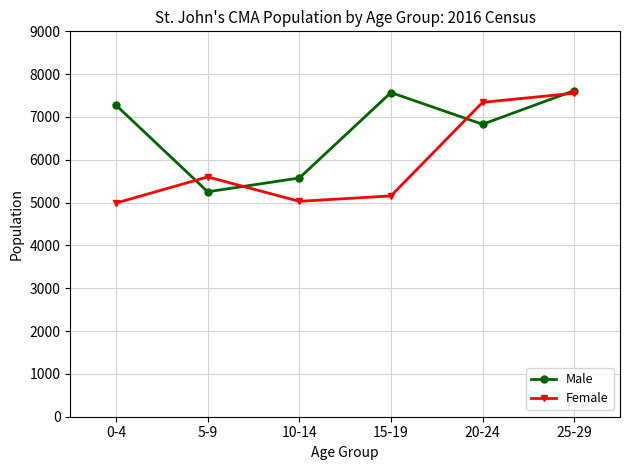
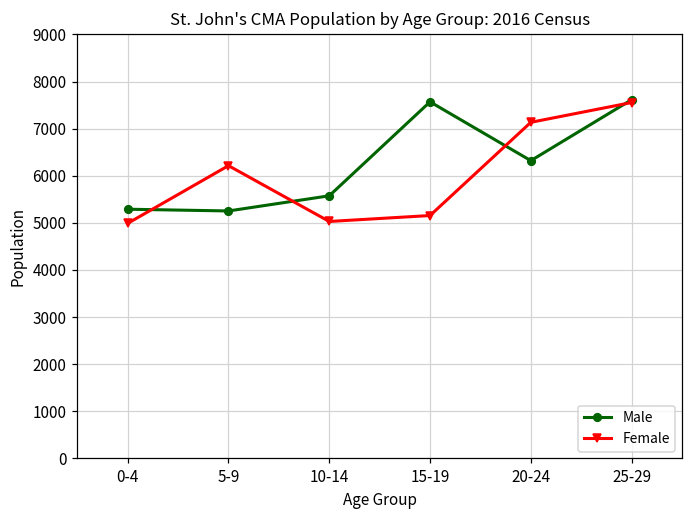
  {
    "Male": {
-     "0-4": 7300,
+     "0-4": 5300,
      "5-9": 5300,
      "10-14": 5600,
      "15-19": 7600,
-     "20-24": 6800,
+     "20-24": 6300,
      "25-29": 7600
    },
    "Female": {
      "0-4": 5000,
-     "5-9": 5600,
+     "5-9": 6200,
      "10-14": 5000,
      "15-19": 5200,
-     "20-24": 7300,
+     "20-24": 7100,
      "25-29": 7600
    }
  }
